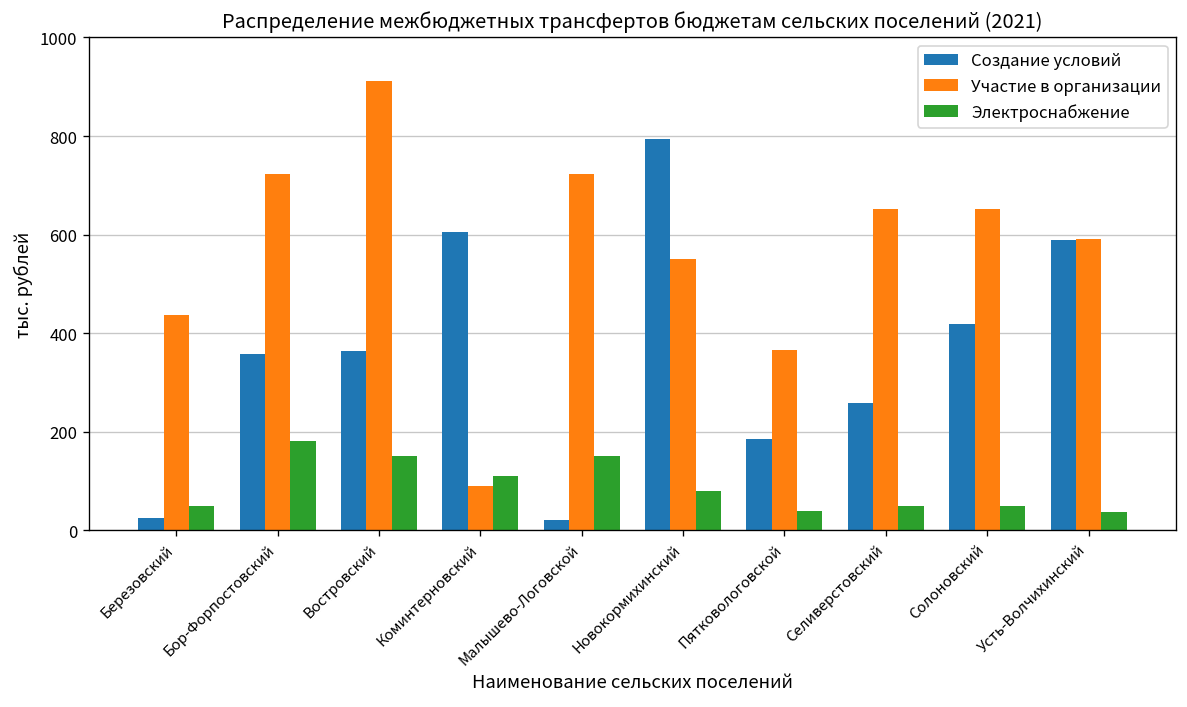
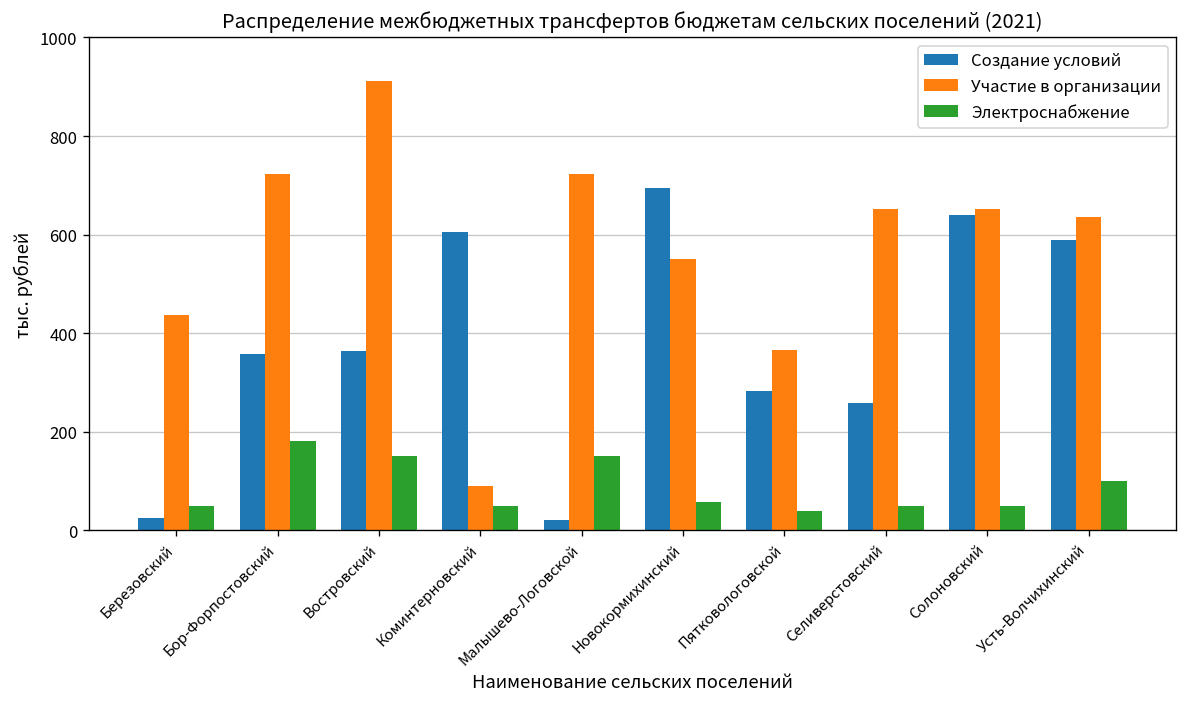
  {
    "Создание условий": {
      "Березовский": 30,
      "Бор-Форпостовский": 360,
      "Востровский": 360,
      "Коминтерновский": 610,
      "Малышево-Логовской": 20,
-     "Новокормихинский": 790,
-     "Пятковологовской": 190,
+     "Новокормихинский": 690,
+     "Пятковологовской": 280,
      "Селиверстовский": 260,
-     "Солоновский": 420,
+     "Солоновский": 640,
      "Усть-Волчихинский": 590
    },
    "Участие в организации": {
      "Березовский": 440,
      "Бор-Форпостовский": 720,
      "Востровский": 910,
      "Коминтерновский": 90,
      "Малышево-Логовской": 720,
      "Новокормихинский": 550,
      "Пятковологовской": 370,
      "Селиверстовский": 650,
      "Солоновский": 650,
-     "Усть-Волчихинский": 590
+     "Усть-Волчихинский": 640
    },
    "Электроснабжение": {
      "Березовский": 50,
      "Бор-Форпостовский": 180,
      "Востровский": 150,
-     "Коминтерновский": 110,
+     "Коминтерновский": 50,
      "Малышево-Логовской": 150,
-     "Новокормихинский": 80,
+     "Новокормихинский": 60,
      "Пятковологовской": 40,
      "Селиверстовский": 50,
      "Солоновский": 50,
-     "Усть-Волчихинский": 40
+     "Усть-Волчихинский": 100
    }
  }
